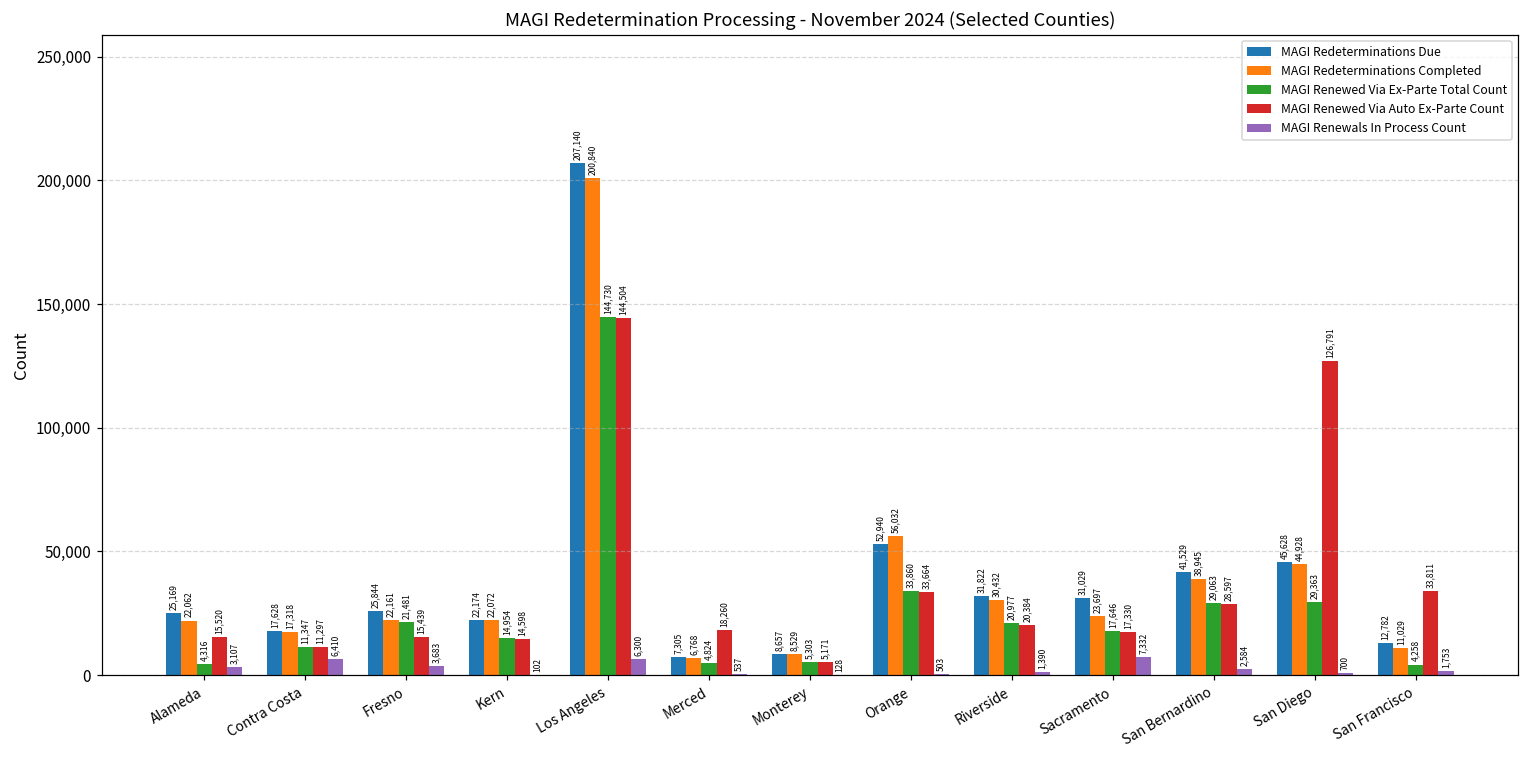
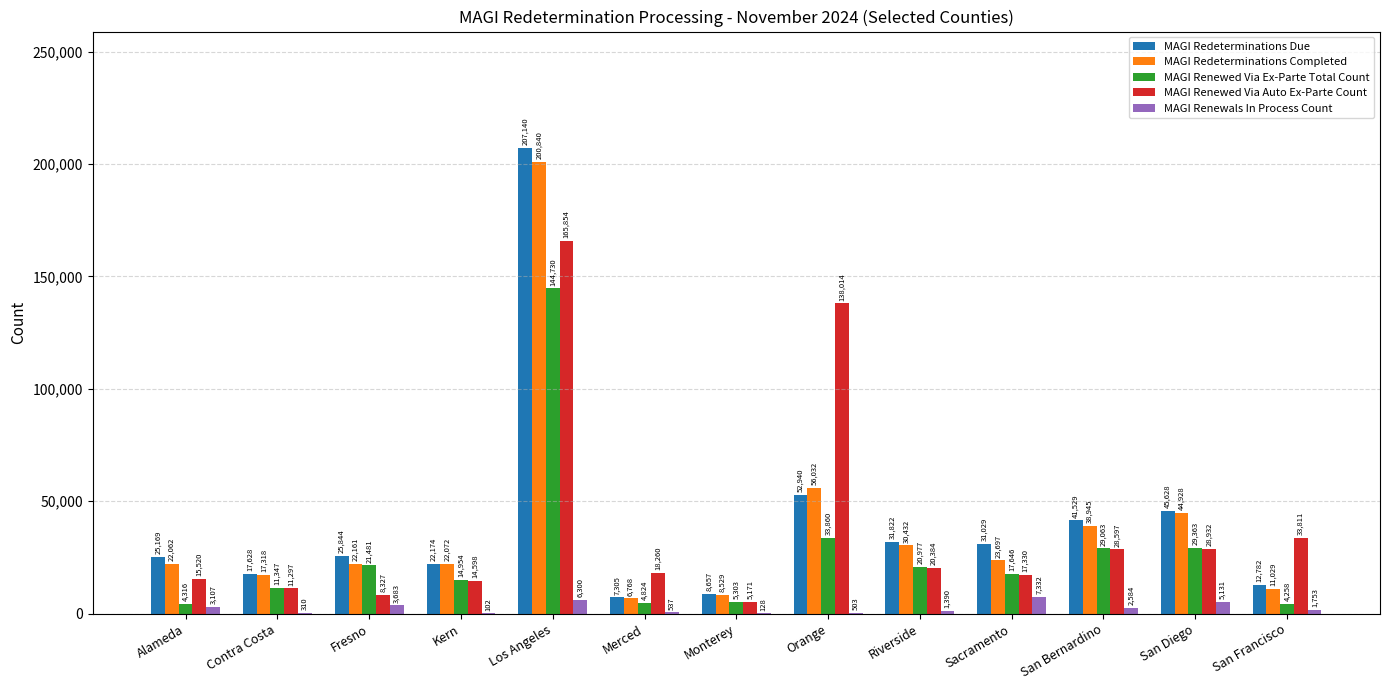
  {
    "MAGI Redeterminations Due": {
      "Alameda": "25,169",
      "Contra Costa": "17,628",
      "Fresno": "25,844",
      "Kern": "22,174",
      "Los Angeles": "207,140",
      "Merced": "7,305",
      "Monterey": "8,657",
      "Orange": "52,940",
      "Riverside": "31,822",
      "Sacramento": "31,029",
      "San Bernardino": "41,529",
      "San Diego": "45,628",
      "San Francisco": "12,782"
    },
    "MAGI Redeterminations Completed": {
      "Alameda": "22,062",
      "Contra Costa": "17,318",
      "Fresno": "22,161",
      "Kern": "22,072",
      "Los Angeles": "200,840",
      "Merced": "6,768",
      "Monterey": "8,529",
      "Orange": "56,032",
      "Riverside": "30,432",
      "Sacramento": "23,697",
      "San Bernardino": "38,945",
      "San Diego": "44,928",
      "San Francisco": "11,029"
    },
    "MAGI Renewed Via Ex-Parte Total Count": {
      "Alameda": "4,316",
      "Contra Costa": "11,347",
      "Fresno": "21,481",
      "Kern": "14,954",
      "Los Angeles": "144,730",
      "Merced": "4,824",
      "Monterey": "5,303",
      "Orange": "33,860",
      "Riverside": "20,977",
      "Sacramento": "17,646",
      "San Bernardino": "29,063",
      "San Diego": "29,363",
      "San Francisco": "4,258"
    },
    "MAGI Renewed Via Auto Ex-Parte Count": {
      "Alameda": "15,520",
      "Contra Costa": "11,297",
-     "Fresno": "15,439",
+     "Fresno": "8,327",
      "Kern": "14,598",
-     "Los Angeles": "144,504",
+     "Los Angeles": "165,854",
      "Merced": "18,260",
      "Monterey": "5,171",
-     "Orange": "33,664",
+     "Orange": "138,014",
      "Riverside": "20,384",
      "Sacramento": "17,330",
      "San Bernardino": "28,597",
-     "San Diego": "126,791",
+     "San Diego": "28,932",
      "San Francisco": "33,811"
    },
    "MAGI Renewals In Process Count": {
      "Alameda": "3,107",
-     "Contra Costa": "6,410",
+     "Contra Costa": "310",
      "Fresno": "3,683",
      "Kern": "102",
      "Los Angeles": "6,300",
      "Merced": "537",
      "Monterey": "128",
      "Orange": "503",
      "Riverside": "1,390",
      "Sacramento": "7,332",
      "San Bernardino": "2,584",
-     "San Diego": "700",
+     "San Diego": "5,131",
      "San Francisco": "1,753"
    }
  }
